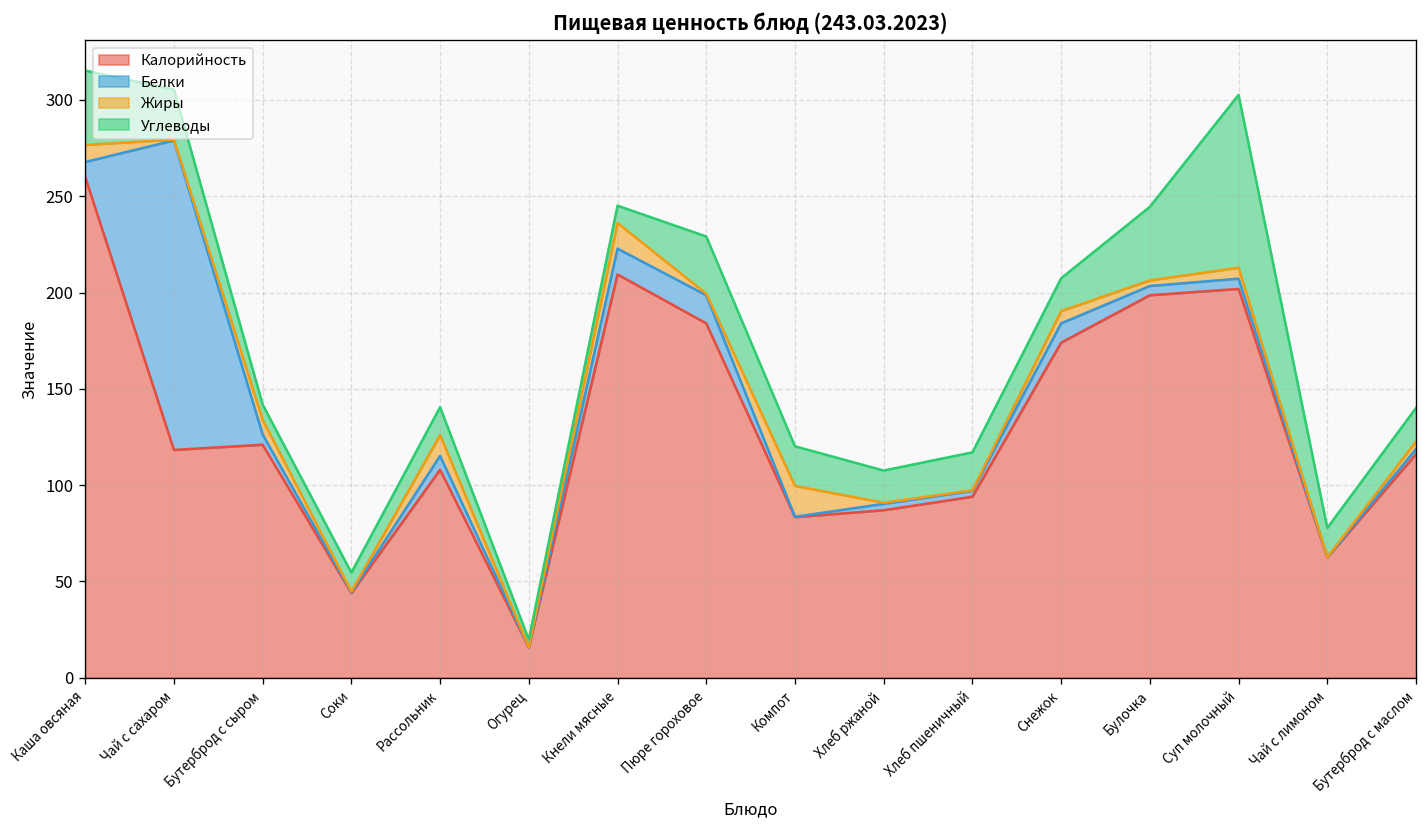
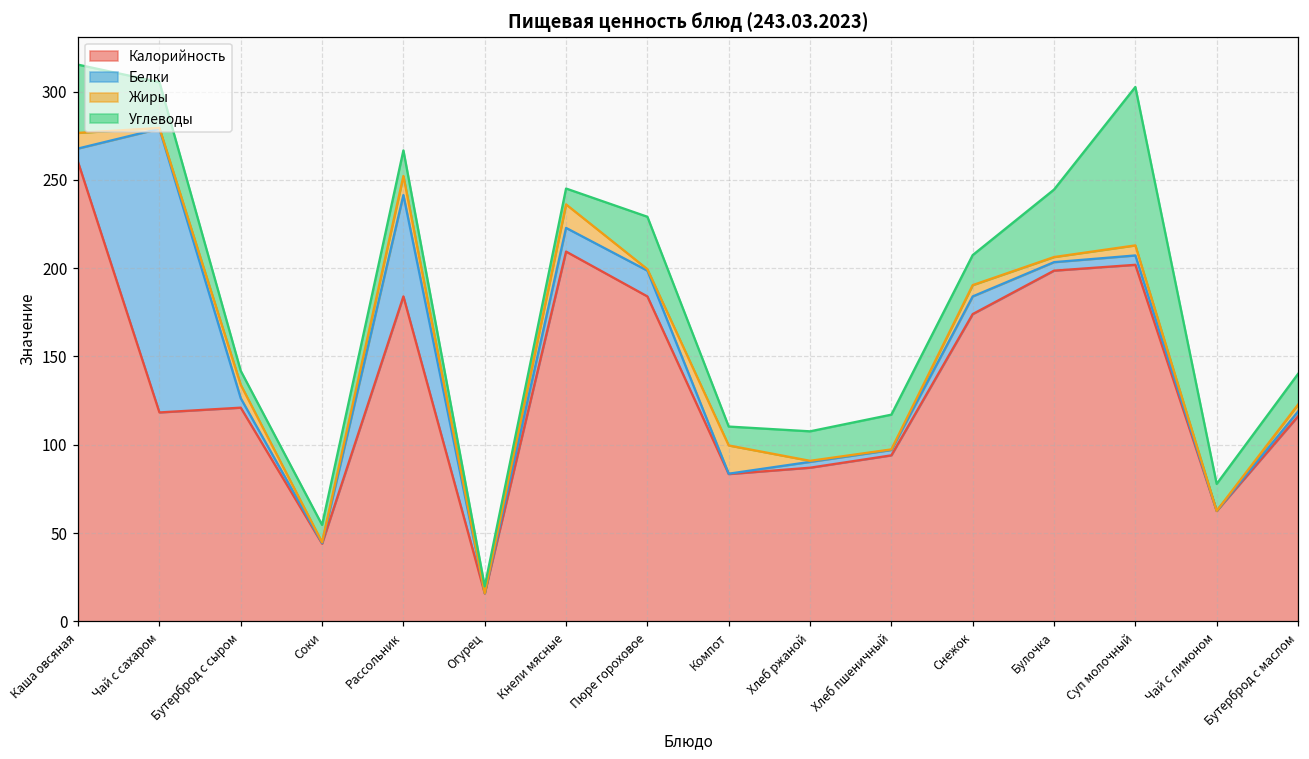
  {
    "Калорийность": {
      "Каша овсяная": 260,
      "Чай с сахаром": 118,
      "Бутерброд с сыром": 121,
-     "Рассольник": 108,
+     "Рассольник": 184,
      "Кнели мясные": 209,
      "Пюре гороховое": 184,
      "Хлеб ржаной": 87,
      "Хлеб пшеничный": 94,
      "Снежок": 174,
      "Булочка": 199,
      "Суп молочный": 202,
      "Бутерброд с маслом": 116
    },
    "Белки": {
      "Каша овсяная": 8,
      "Бутерброд с сыром": 5,
-     "Рассольник": 7,
+     "Рассольник": 57,
      "Кнели мясные": 13,
      "Снежок": 10,
      "Булочка": 5,
      "Суп молочный": 5,
      "Бутерброд с маслом": 3
    },
    "Жиры": {
      "Каша овсяная": 9,
      "Бутерброд с сыром": 8,
      "Рассольник": 11,
      "Кнели мясные": 13,
      "Компот": 16,
      "Снежок": 6,
      "Булочка": 3,
      "Суп молочный": 6,
      "Бутерброд с маслом": 4
    },
    "Углеводы": {
      "Каша овсяная": 39,
      "Бутерброд с сыром": 8,
      "Соки": 10,
      "Рассольник": 15,
      "Огурец": 4,
      "Кнели мясные": 9,
      "Пюре гороховое": 30,
-     "Компот": 21,
+     "Компот": 11,
      "Хлеб ржаной": 17,
      "Хлеб пшеничный": 20,
      "Снежок": 17,
      "Булочка": 38,
      "Суп молочный": 90,
      "Чай с лимоном": 15,
      "Бутерброд с маслом": 17
    }
  }
